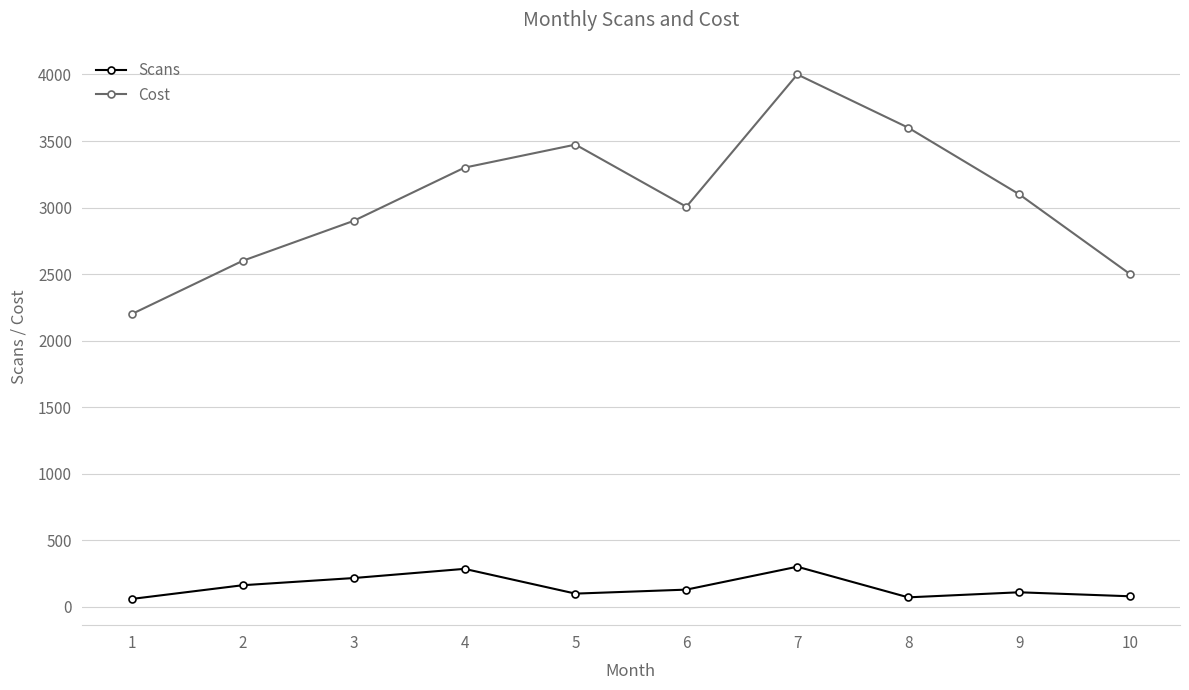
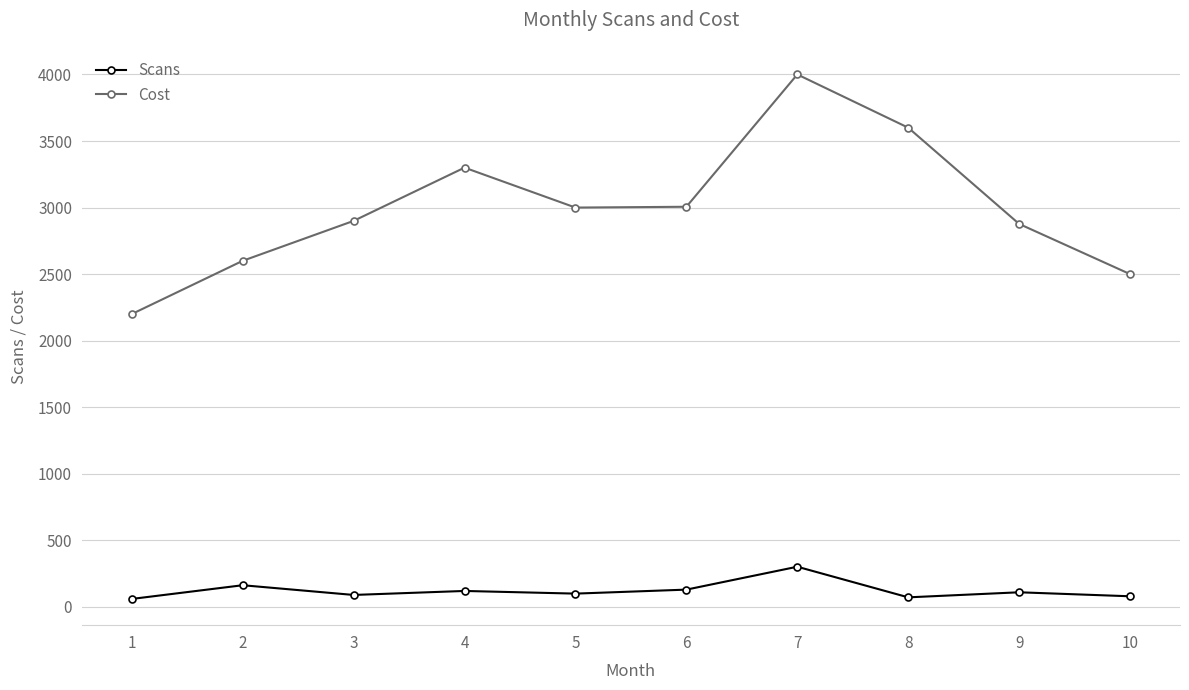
  {
    "Scans": {
      "1": 60,
      "2": 160,
-     "3": 220,
-     "4": 290,
+     "3": 90,
+     "4": 120,
      "5": 100,
      "6": 130,
      "7": 300,
      "8": 70,
      "9": 110,
      "10": 80
    },
    "Cost": {
      "1": 2200,
      "2": 2600,
      "3": 2900,
      "4": 3300,
-     "5": 3470,
+     "5": 3000,
      "6": 3010,
      "7": 4000,
      "8": 3600,
-     "9": 3100,
+     "9": 2880,
      "10": 2500
    }
  }
